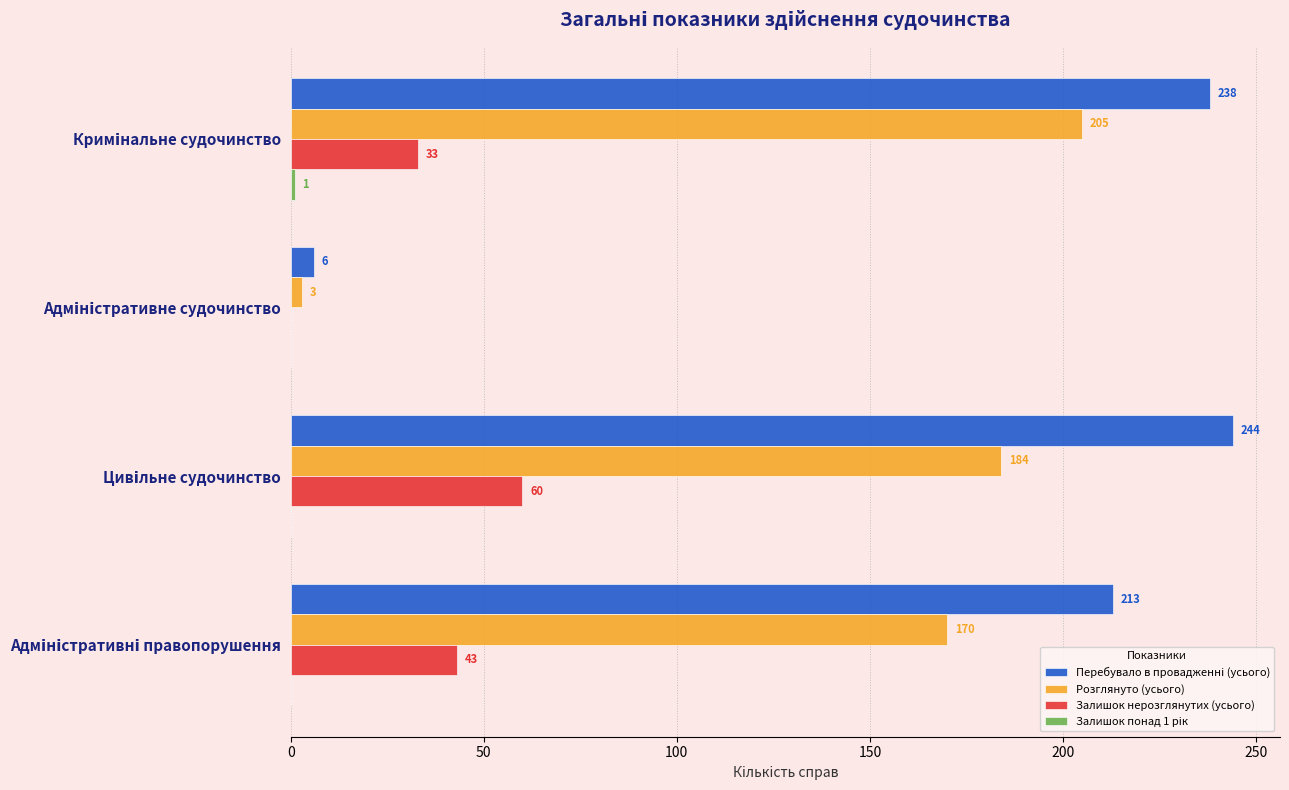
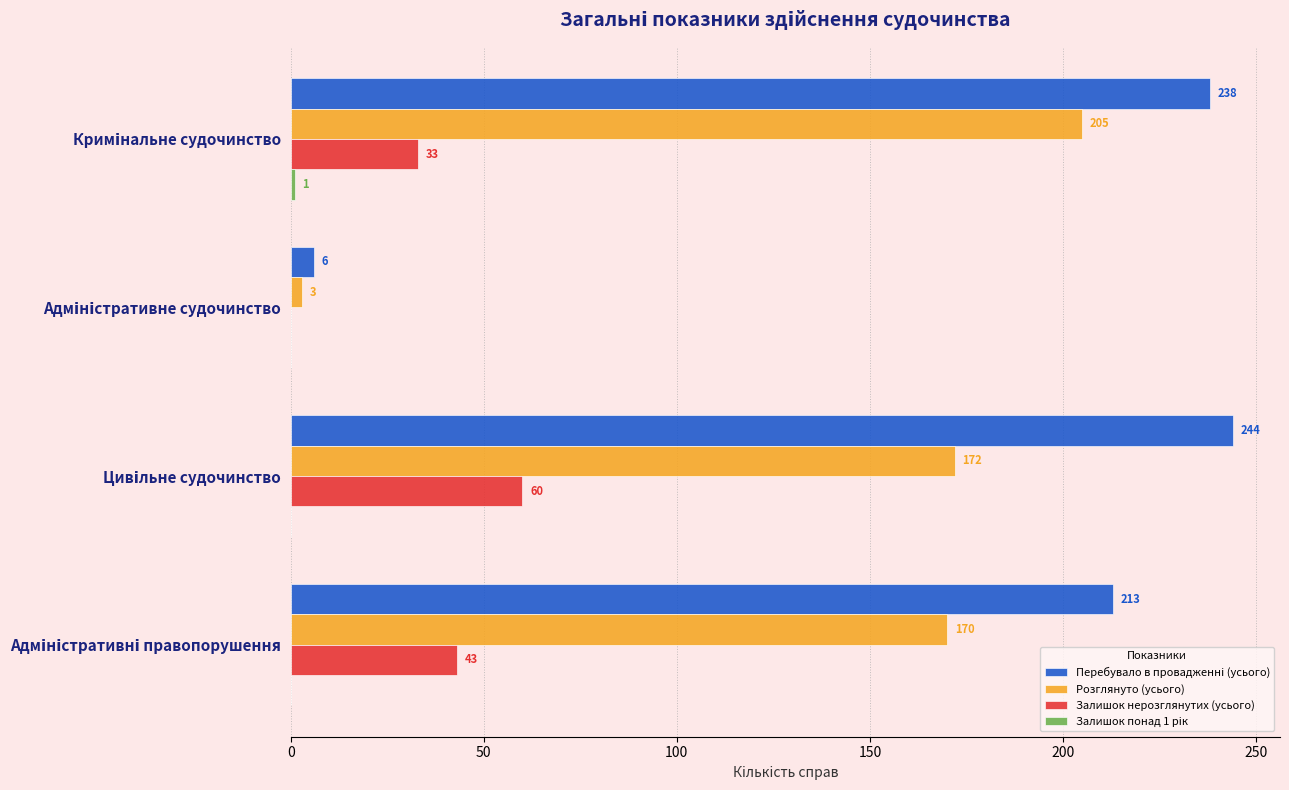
  {
    "Перебувало в провадженні (усього)": {
      "Кримінальне судочинство": 238,
      "Адміністративне судочинство": 6,
      "Цивільне судочинство": 244,
      "Адміністративні правопорушення": 213
    },
    "Розглянуто (усього)": {
      "Кримінальне судочинство": 205,
      "Адміністративне судочинство": 3,
-     "Цивільне судочинство": 184,
+     "Цивільне судочинство": 172,
      "Адміністративні правопорушення": 170
    },
    "Залишок нерозглянутих (усього)": {
      "Кримінальне судочинство": 33,
      "Цивільне судочинство": 60,
      "Адміністративні правопорушення": 43
    },
    "Залишок понад 1 рік": {
      "Кримінальне судочинство": 1
    }
  }
